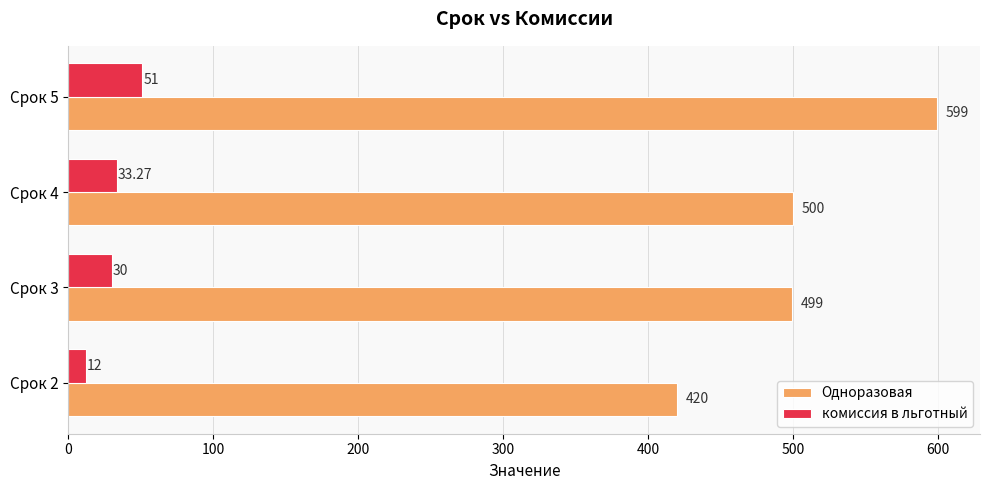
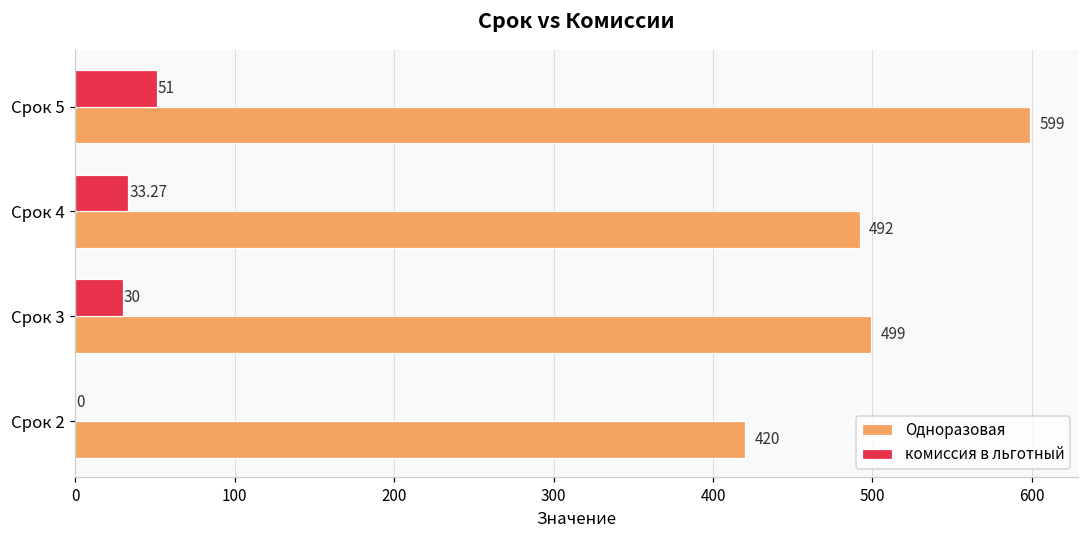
  {
    "Одноразовая": {
      "Срок 5": 599,
-     "Срок 4": 500,
+     "Срок 4": 492,
      "Срок 3": 499,
      "Срок 2": 420
    },
    "комиссия в льготный": {
      "Срок 5": 51,
      "Срок 4": 33.27,
      "Срок 3": 30,
-     "Срок 2": 12
+     "Срок 2": 0
    }
  }
